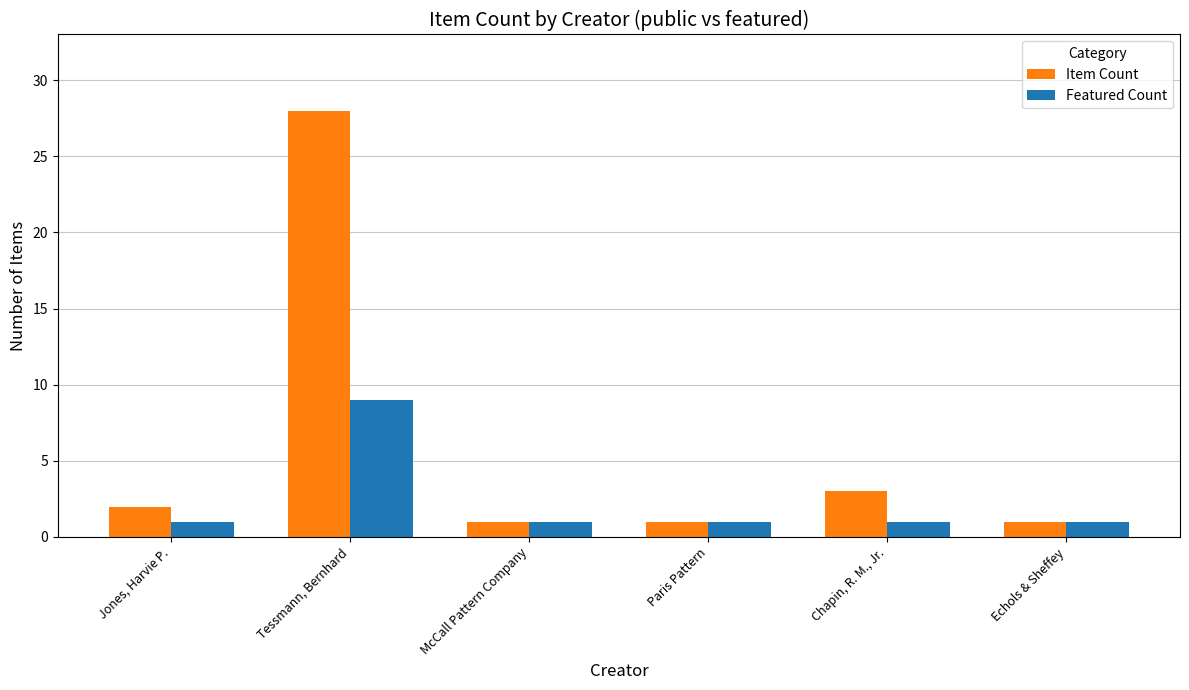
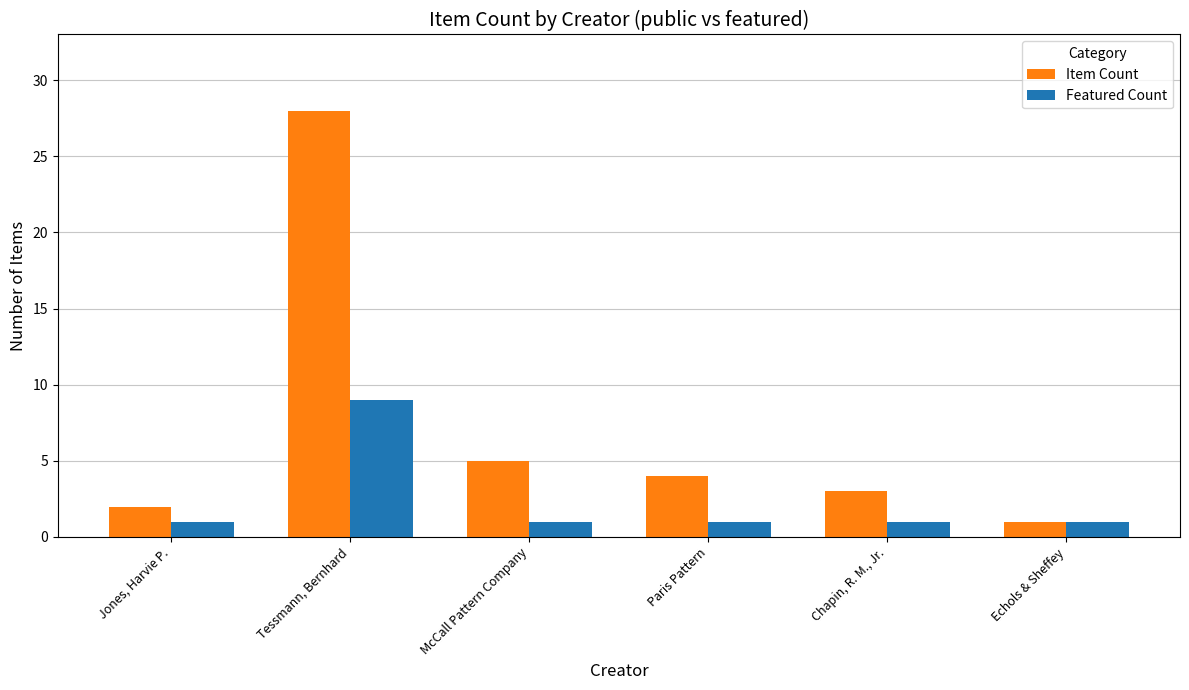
  {
    "Item Count": {
      "Jones, Harvie P.": 2,
      "Tessmann, Bernhard": 28,
-     "McCall Pattern Company": 1,
-     "Paris Pattern": 1,
+     "McCall Pattern Company": 5,
+     "Paris Pattern": 4,
      "Chapin, R. M., Jr.": 3,
      "Echols & Sheffey": 1
    },
    "Featured Count": {
      "Jones, Harvie P.": 1,
      "Tessmann, Bernhard": 9,
      "McCall Pattern Company": 1,
      "Paris Pattern": 1,
      "Chapin, R. M., Jr.": 1,
      "Echols & Sheffey": 1
    }
  }
